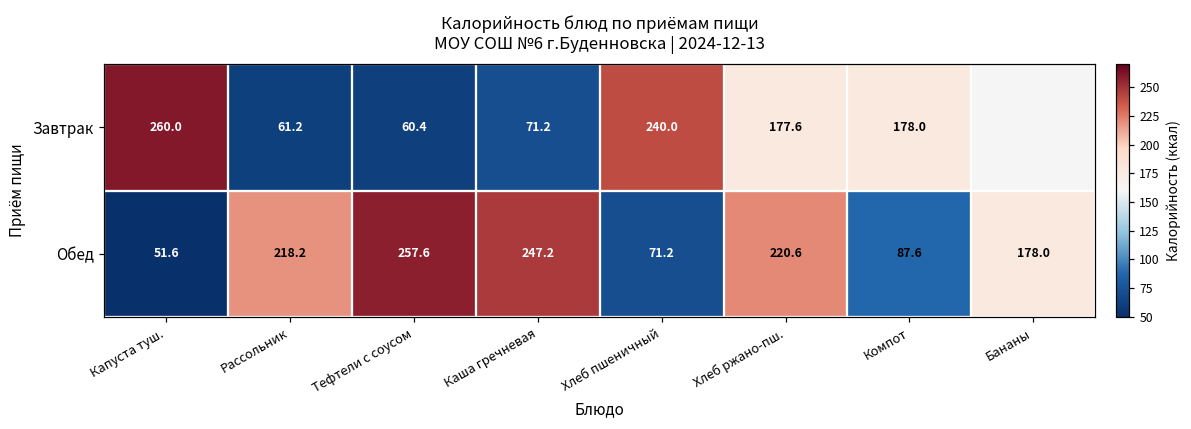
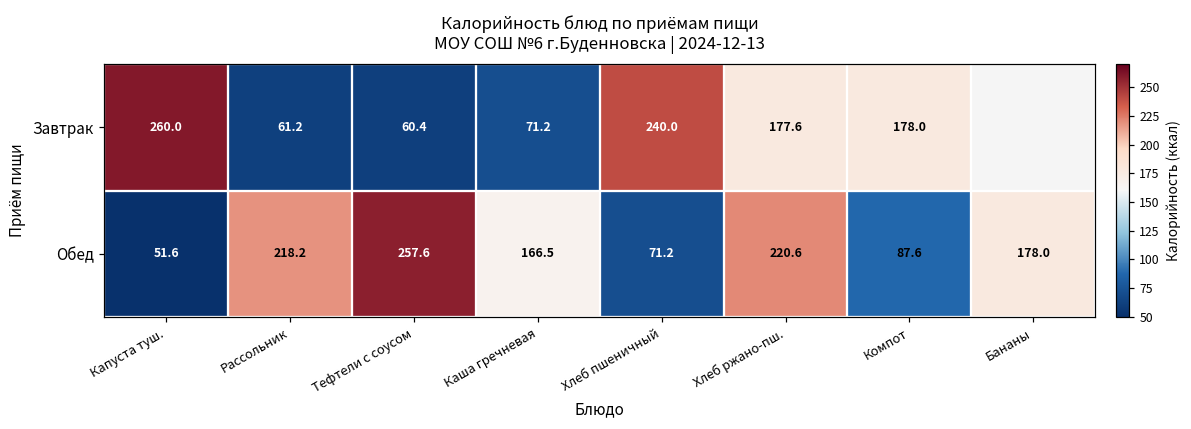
  {
    "Завтрак": {
      "Капуста туш.": 260.0,
      "Рассольник": 61.2,
      "Тефтели с соусом": 60.4,
      "Каша гречневая": 71.2,
      "Хлеб пшеничный": 240.0,
      "Хлеб ржано-пш.": 177.6,
      "Компот": 178.0
    },
    "Обед": {
      "Капуста туш.": 51.6,
      "Рассольник": 218.2,
      "Тефтели с соусом": 257.6,
-     "Каша гречневая": 247.2,
+     "Каша гречневая": 166.5,
      "Хлеб пшеничный": 71.2,
      "Хлеб ржано-пш.": 220.6,
      "Компот": 87.6,
      "Бананы": 178.0
    }
  }
